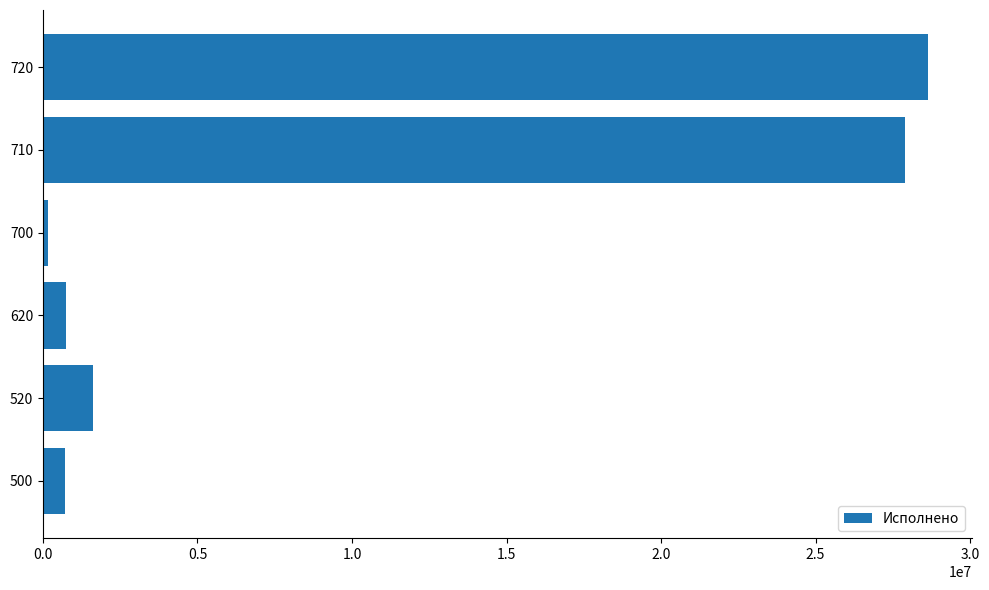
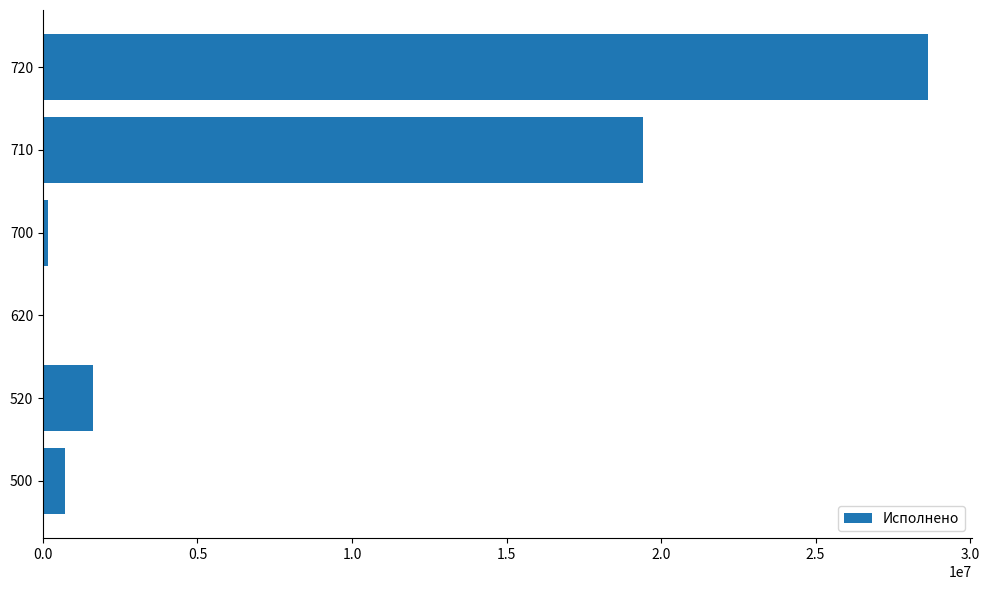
  {
    "720": 28600000,
-   "710": 27900000,
+   "710": 19400000,
    "700": 200000,
-   "620": 700000,
+   "620": 0,
    "520": 1600000,
    "500": 700000
  }
